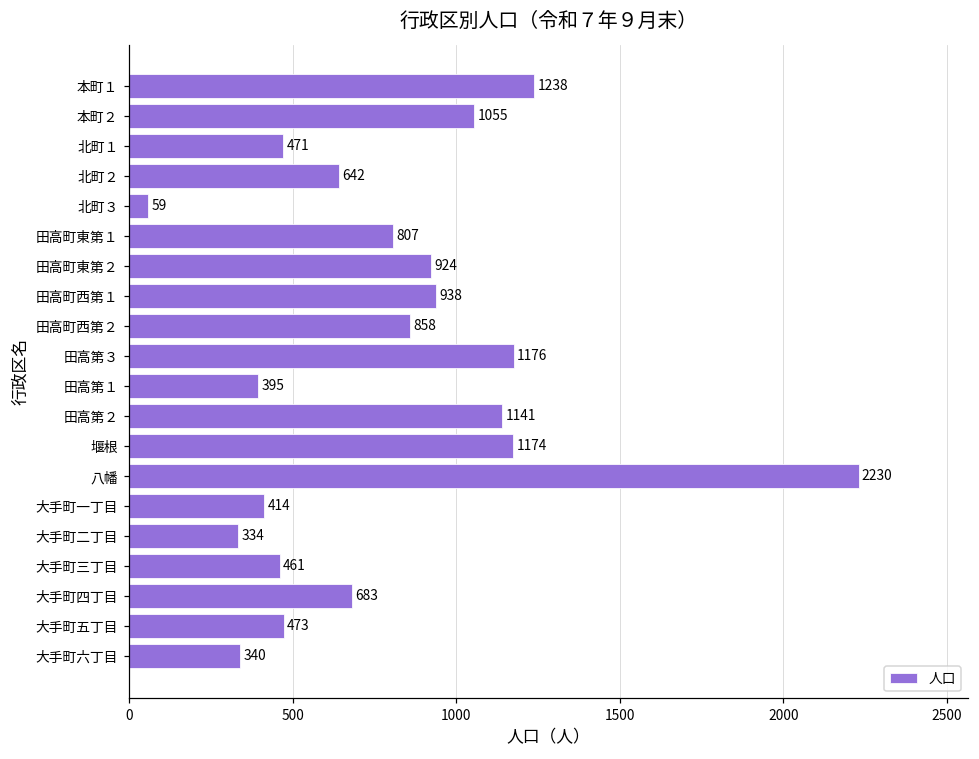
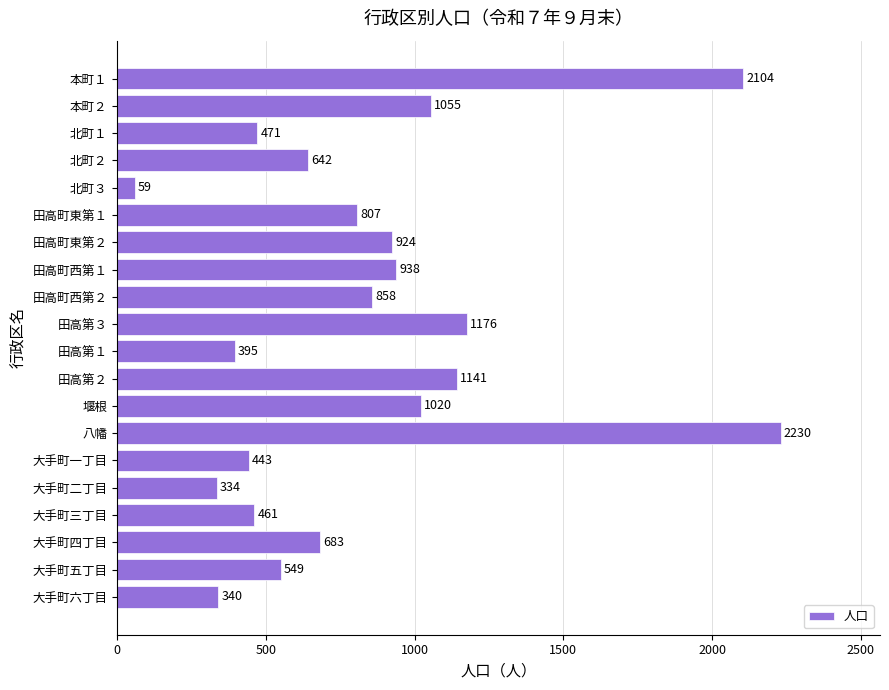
  {
-   "本町１": 1238,
+   "本町１": 2104,
    "本町２": 1055,
    "北町１": 471,
    "北町２": 642,
    "北町３": 59,
    "田高町東第１": 807,
    "田高町東第２": 924,
    "田高町西第１": 938,
    "田高町西第２": 858,
    "田高第３": 1176,
    "田高第１": 395,
    "田高第２": 1141,
-   "堰根": 1174,
+   "堰根": 1020,
    "八幡": 2230,
-   "大手町一丁目": 414,
+   "大手町一丁目": 443,
    "大手町二丁目": 334,
    "大手町三丁目": 461,
    "大手町四丁目": 683,
-   "大手町五丁目": 473,
+   "大手町五丁目": 549,
    "大手町六丁目": 340
  }
